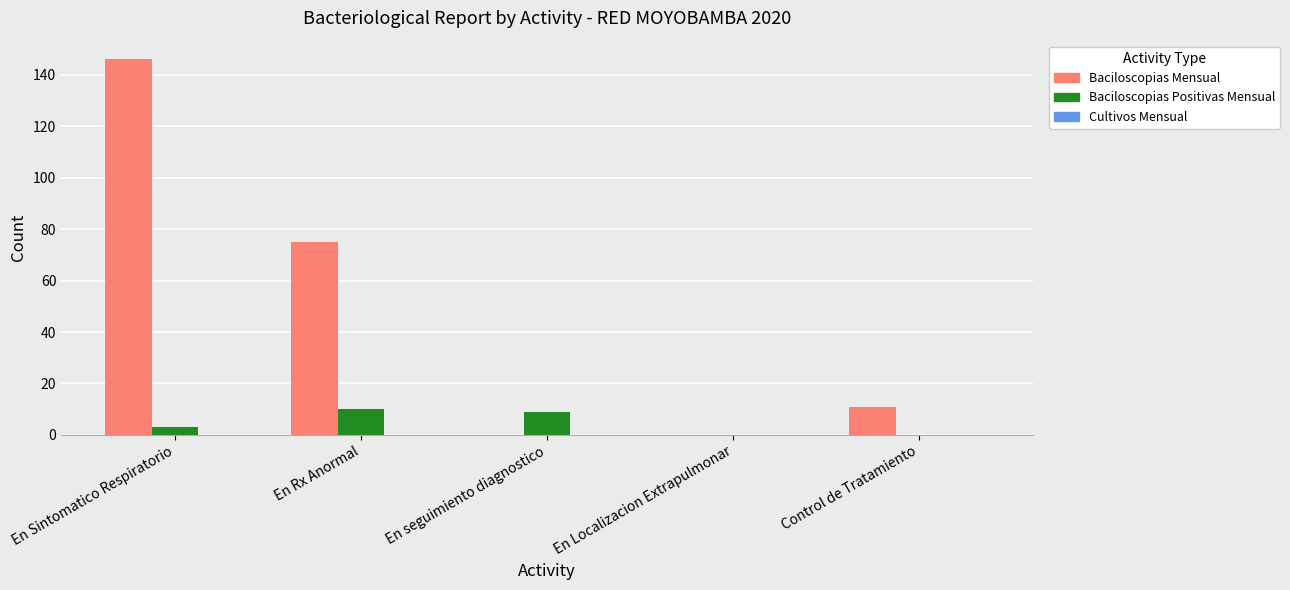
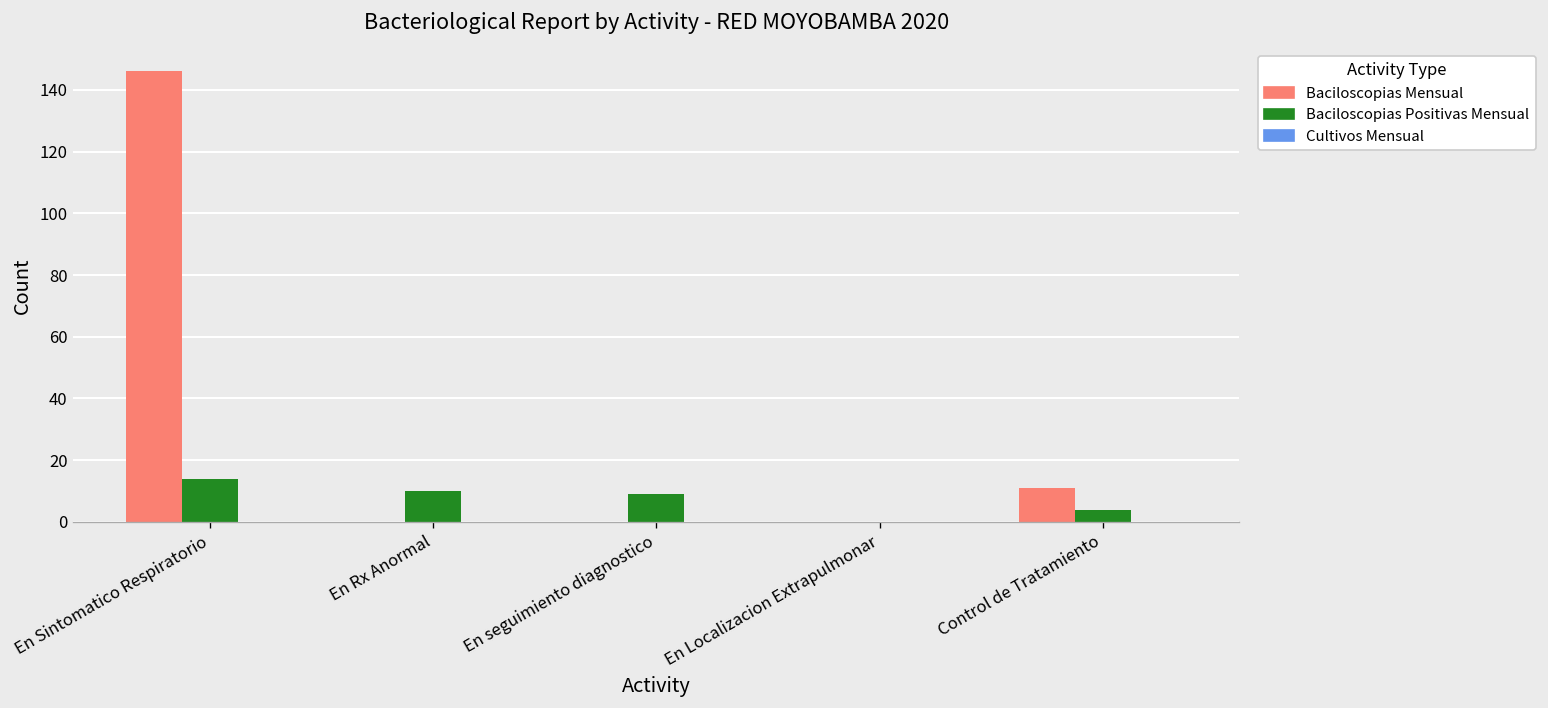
  {
    "Baciloscopias Mensual": {
      "En Sintomatico Respiratorio": 146,
-     "En Rx Anormal": 75,
+     "En Rx Anormal": 0,
      "En seguimiento diagnostico": 0,
      "En Localizacion Extrapulmonar": 0,
      "Control de Tratamiento": 11
    },
    "Baciloscopias Positivas Mensual": {
-     "En Sintomatico Respiratorio": 3,
+     "En Sintomatico Respiratorio": 14,
      "En Rx Anormal": 10,
      "En seguimiento diagnostico": 9,
      "En Localizacion Extrapulmonar": 0,
-     "Control de Tratamiento": 0
+     "Control de Tratamiento": 4
    },
    "Cultivos Mensual": {
      "En Sintomatico Respiratorio": 0,
      "En Rx Anormal": 0,
      "En seguimiento diagnostico": 0,
      "En Localizacion Extrapulmonar": 0,
      "Control de Tratamiento": 0
    }
  }
